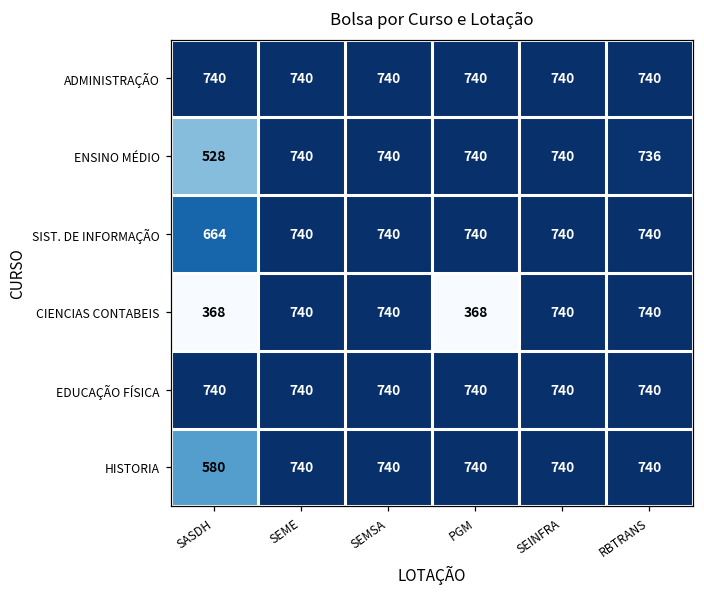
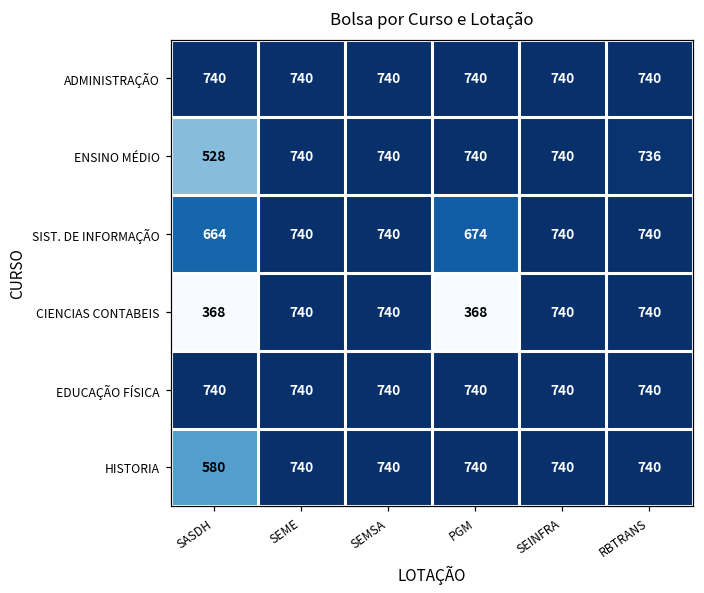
  {
    "ADMINISTRAÇÃO": {
      "SASDH": 740,
      "SEME": 740,
      "SEMSA": 740,
      "PGM": 740,
      "SEINFRA": 740,
      "RBTRANS": 740
    },
    "ENSINO MÉDIO": {
      "SASDH": 528,
      "SEME": 740,
      "SEMSA": 740,
      "PGM": 740,
      "SEINFRA": 740,
      "RBTRANS": 736
    },
    "SIST. DE INFORMAÇÃO": {
      "SASDH": 664,
      "SEME": 740,
      "SEMSA": 740,
-     "PGM": 740,
+     "PGM": 674,
      "SEINFRA": 740,
      "RBTRANS": 740
    },
    "CIENCIAS CONTABEIS": {
      "SASDH": 368,
      "SEME": 740,
      "SEMSA": 740,
      "PGM": 368,
      "SEINFRA": 740,
      "RBTRANS": 740
    },
    "EDUCAÇÃO FÍSICA": {
      "SASDH": 740,
      "SEME": 740,
      "SEMSA": 740,
      "PGM": 740,
      "SEINFRA": 740,
      "RBTRANS": 740
    },
    "HISTORIA": {
      "SASDH": 580,
      "SEME": 740,
      "SEMSA": 740,
      "PGM": 740,
      "SEINFRA": 740,
      "RBTRANS": 740
    }
  }
